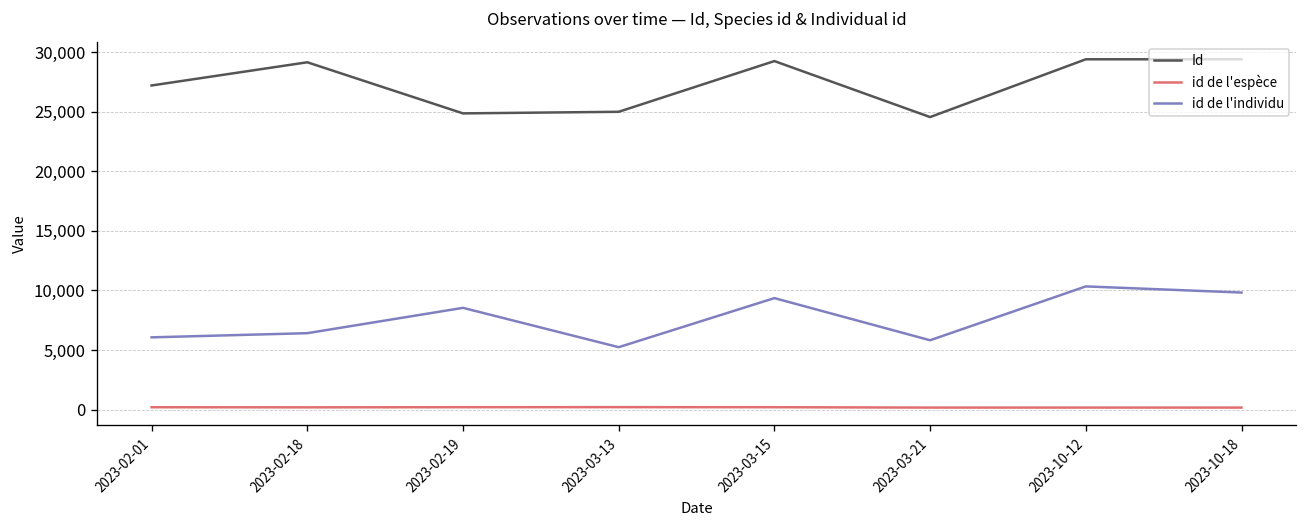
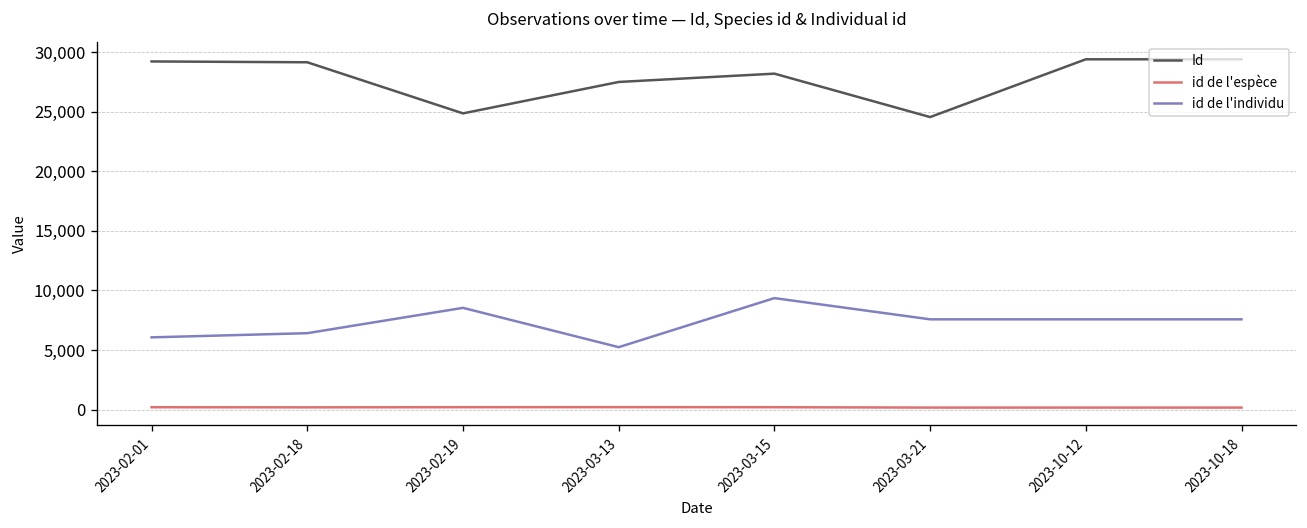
  {
    "Id": {
-     "2023-02-01": "27,000",
+     "2023-02-01": "29,000",
      "2023-02-18": "29,000",
      "2023-02-19": "25,000",
-     "2023-03-13": "25,000",
-     "2023-03-15": "29,000",
+     "2023-03-13": "27,000",
+     "2023-03-15": "28,000",
      "2023-03-21": "25,000",
      "2023-10-12": "29,000"
    },
    "id de l'espèce": {
      "2023-02-01": "0",
      "2023-02-18": "0",
      "2023-02-19": "0",
      "2023-03-13": "0",
      "2023-03-15": "0",
      "2023-03-21": "0",
      "2023-10-12": "0",
      "2023-10-18": "0"
    },
    "id de l'individu": {
      "2023-02-01": "6,000",
      "2023-02-18": "6,000",
      "2023-02-19": "9,000",
      "2023-03-13": "5,000",
      "2023-03-15": "9,000",
-     "2023-03-21": "6,000",
-     "2023-10-12": "10,000",
-     "2023-10-18": "10,000"
+     "2023-03-21": "8,000",
+     "2023-10-12": "8,000",
+     "2023-10-18": "8,000"
    }
  }
